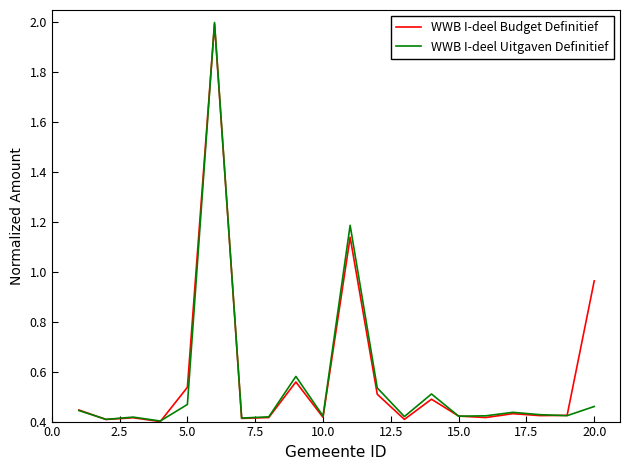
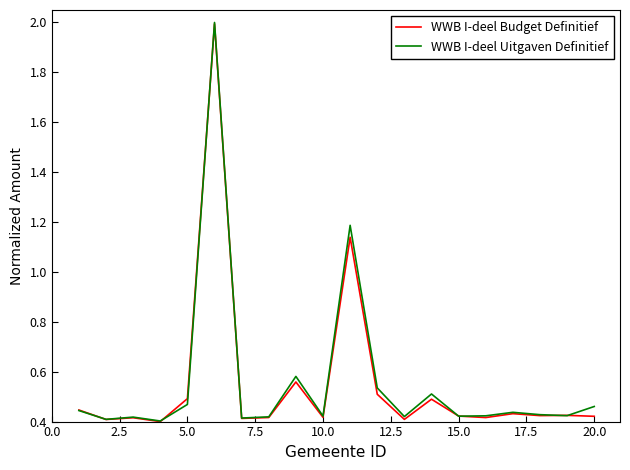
  {
    "WWB I-deel Budget Definitief": {
-     "5.0": 0.54,
-     "20.0": 0.96
+     "5.0": 0.49,
+     "20.0": 0.42
    },
    "WWB I-deel Uitgaven Definitief": {
      "5.0": 0.47,
      "20.0": 0.46
    }
  }
